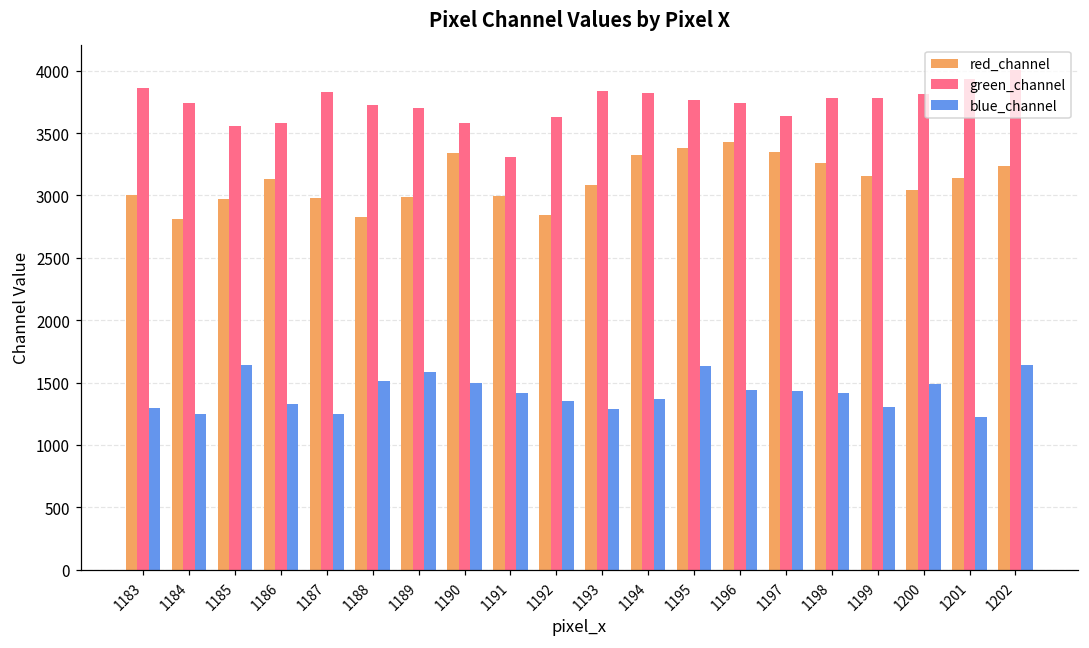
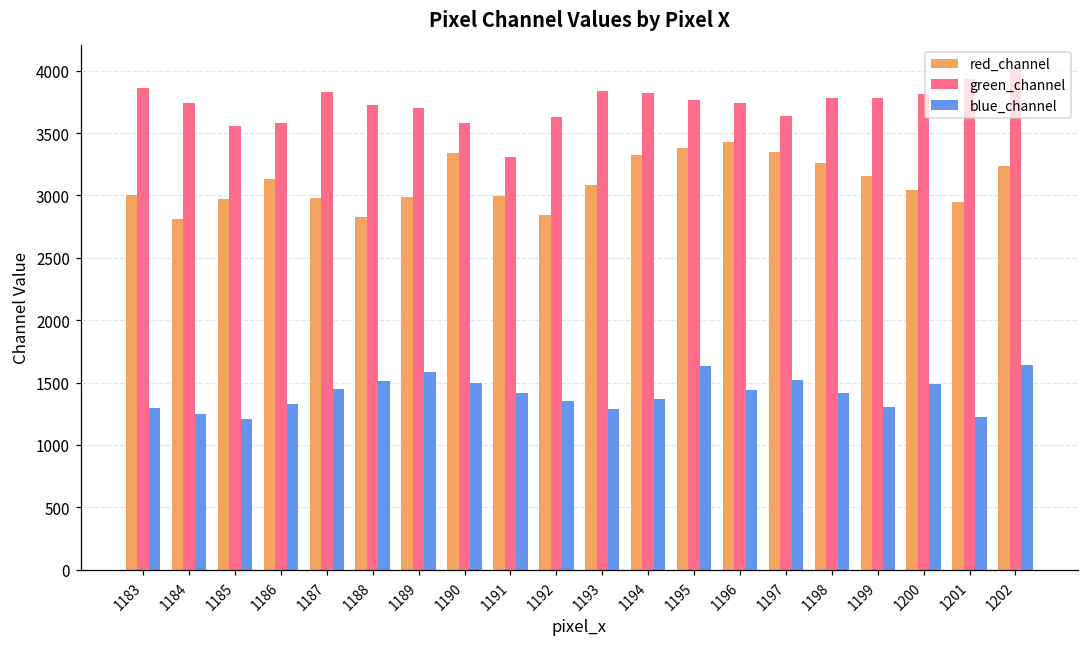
  {
    "red_channel": {
      "1183": 3000,
      "1184": 2810,
      "1185": 2970,
      "1186": 3130,
      "1187": 2980,
      "1188": 2830,
      "1189": 2990,
      "1190": 3340,
      "1191": 3000,
      "1192": 2840,
      "1193": 3080,
      "1194": 3320,
      "1195": 3380,
      "1196": 3430,
      "1197": 3350,
      "1198": 3260,
      "1199": 3150,
      "1200": 3040,
-     "1201": 3140,
+     "1201": 2950,
      "1202": 3230
    },
    "green_channel": {
      "1183": 3860,
      "1184": 3750,
      "1185": 3560,
      "1186": 3580,
      "1187": 3830,
      "1188": 3720,
      "1189": 3700,
      "1190": 3580,
      "1191": 3310,
      "1192": 3630,
      "1193": 3840,
      "1194": 3820,
      "1195": 3770,
      "1196": 3740,
      "1197": 3640,
      "1198": 3780,
      "1199": 3780,
      "1200": 3810
    },
    "blue_channel": {
      "1183": 1290,
      "1184": 1250,
-     "1185": 1640,
+     "1185": 1210,
      "1186": 1330,
-     "1187": 1240,
+     "1187": 1440,
      "1188": 1510,
      "1189": 1580,
      "1190": 1500,
      "1191": 1420,
      "1192": 1350,
      "1193": 1290,
      "1194": 1370,
      "1195": 1640,
      "1196": 1440,
-     "1197": 1430,
+     "1197": 1520,
      "1198": 1420,
      "1199": 1310,
      "1200": 1490,
      "1201": 1220,
      "1202": 1640
    }
  }
